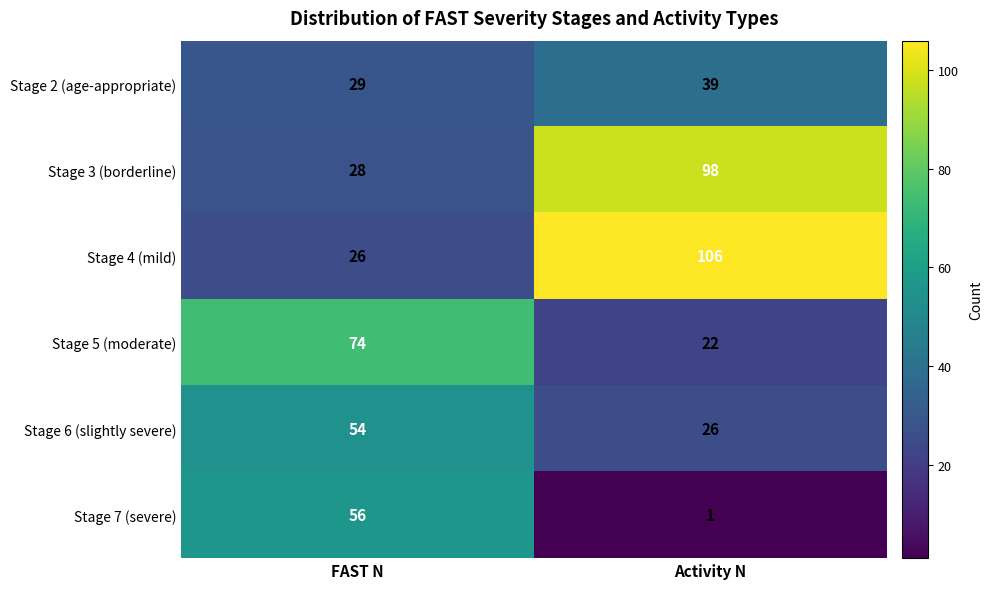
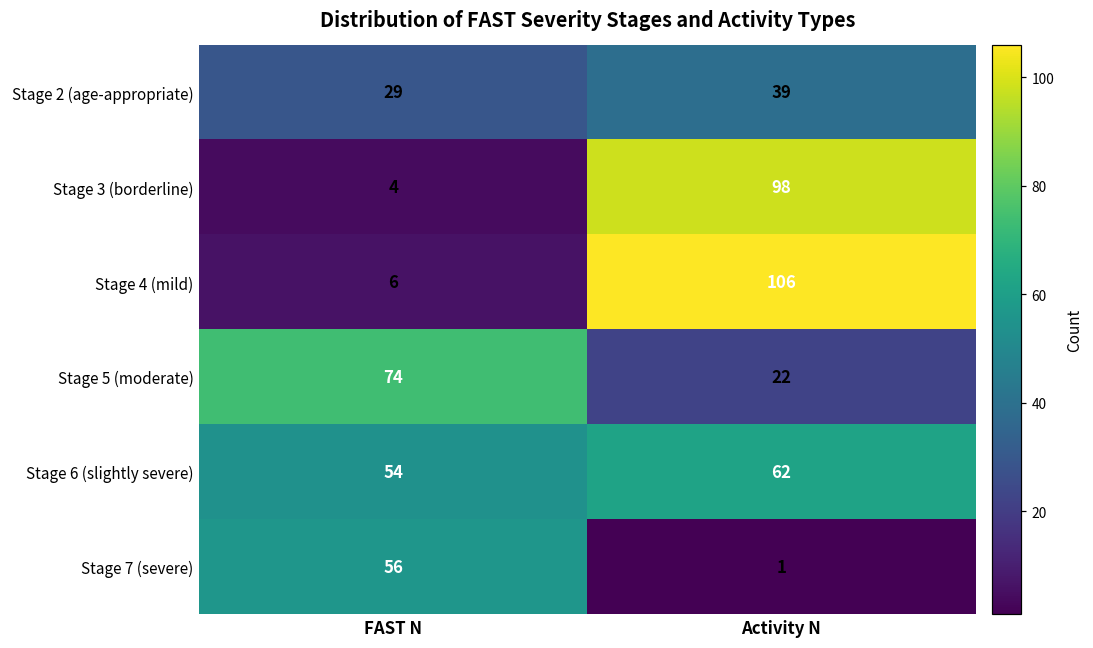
  {
    "Stage 2 (age-appropriate)": {
      "FAST N": 29,
      "Activity N": 39
    },
    "Stage 3 (borderline)": {
-     "FAST N": 28,
+     "FAST N": 4,
      "Activity N": 98
    },
    "Stage 4 (mild)": {
-     "FAST N": 26,
+     "FAST N": 6,
      "Activity N": 106
    },
    "Stage 5 (moderate)": {
      "FAST N": 74,
      "Activity N": 22
    },
    "Stage 6 (slightly severe)": {
      "FAST N": 54,
-     "Activity N": 26
+     "Activity N": 62
    },
    "Stage 7 (severe)": {
      "FAST N": 56,
      "Activity N": 1
    }
  }
